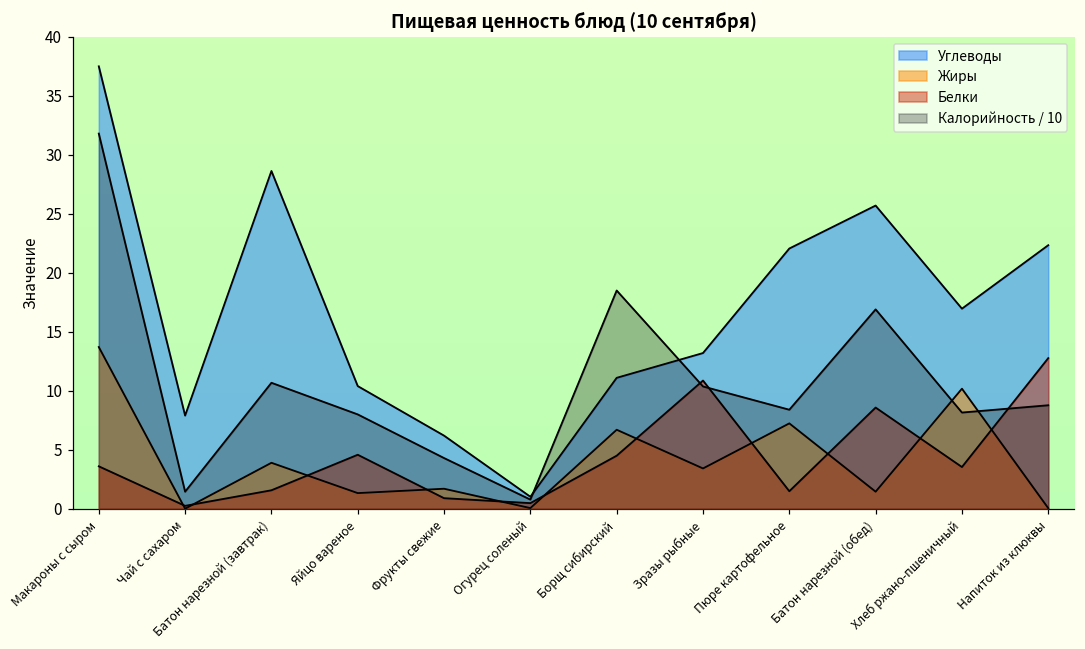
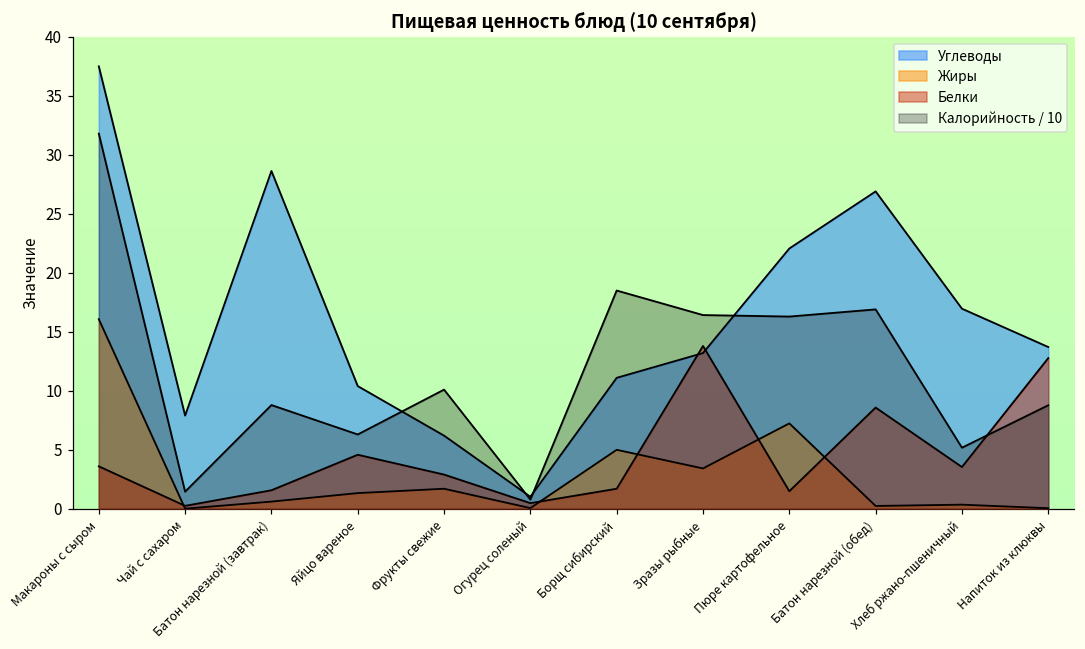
  {
    "Углеводы": {
      "Макароны с сыром": 37.5,
      "Чай с сахаром": 7.9,
      "Батон нарезной (завтрак)": 28.6,
      "Яйцо вареное": 10.4,
      "Фрукты свежие": 6.2,
      "Огурец соленый": 1.0,
      "Борщ сибирский": 11.1,
      "Зразы рыбные": 13.2,
      "Пюре картофельное": 22.1,
-     "Батон нарезной (обед)": 25.7,
+     "Батон нарезной (обед)": 26.9,
      "Хлеб ржано-пшеничный": 17.0,
-     "Напиток из клюквы": 22.3
+     "Напиток из клюквы": 13.7
    },
    "Жиры": {
-     "Макароны с сыром": 13.7,
-     "Батон нарезной (завтрак)": 3.9,
+     "Макароны с сыром": 16.1,
+     "Батон нарезной (завтрак)": 0.6,
      "Яйцо вареное": 1.3,
      "Фрукты свежие": 1.7,
      "Огурец соленый": 0.1,
-     "Борщ сибирский": 6.7,
+     "Борщ сибирский": 5.0,
      "Зразы рыбные": 3.4,
      "Пюре картофельное": 7.2,
-     "Батон нарезной (обед)": 1.5,
-     "Хлеб ржано-пшеничный": 10.2,
+     "Батон нарезной (обед)": 0.2,
+     "Хлеб ржано-пшеничный": 0.4,
      "Напиток из клюквы": 0.1
    },
    "Белки": {
      "Макароны с сыром": 3.6,
      "Батон нарезной (завтрак)": 1.6,
      "Яйцо вареное": 4.6,
-     "Фрукты свежие": 0.9,
+     "Фрукты свежие": 2.9,
      "Огурец соленый": 0.5,
-     "Борщ сибирский": 4.5,
-     "Зразы рыбные": 10.9,
+     "Борщ сибирский": 1.7,
+     "Зразы рыбные": 13.8,
      "Пюре картофельное": 1.5,
      "Батон нарезной (обед)": 8.6,
      "Хлеб ржано-пшеничный": 3.5,
      "Напиток из клюквы": 12.8
    },
    "Калорийность / 10": {
      "Макароны с сыром": 31.8,
      "Чай с сахаром": 1.5,
-     "Батон нарезной (завтрак)": 10.7,
-     "Яйцо вареное": 8.0,
-     "Фрукты свежие": 4.3,
+     "Батон нарезной (завтрак)": 8.8,
+     "Яйцо вареное": 6.3,
+     "Фрукты свежие": 10.1,
      "Огурец соленый": 0.8,
      "Борщ сибирский": 18.5,
-     "Зразы рыбные": 10.4,
-     "Пюре картофельное": 8.4,
+     "Зразы рыбные": 16.4,
+     "Пюре картофельное": 16.3,
      "Батон нарезной (обед)": 16.9,
-     "Хлеб ржано-пшеничный": 8.2,
+     "Хлеб ржано-пшеничный": 5.2,
      "Напиток из клюквы": 8.8
    }
  }
